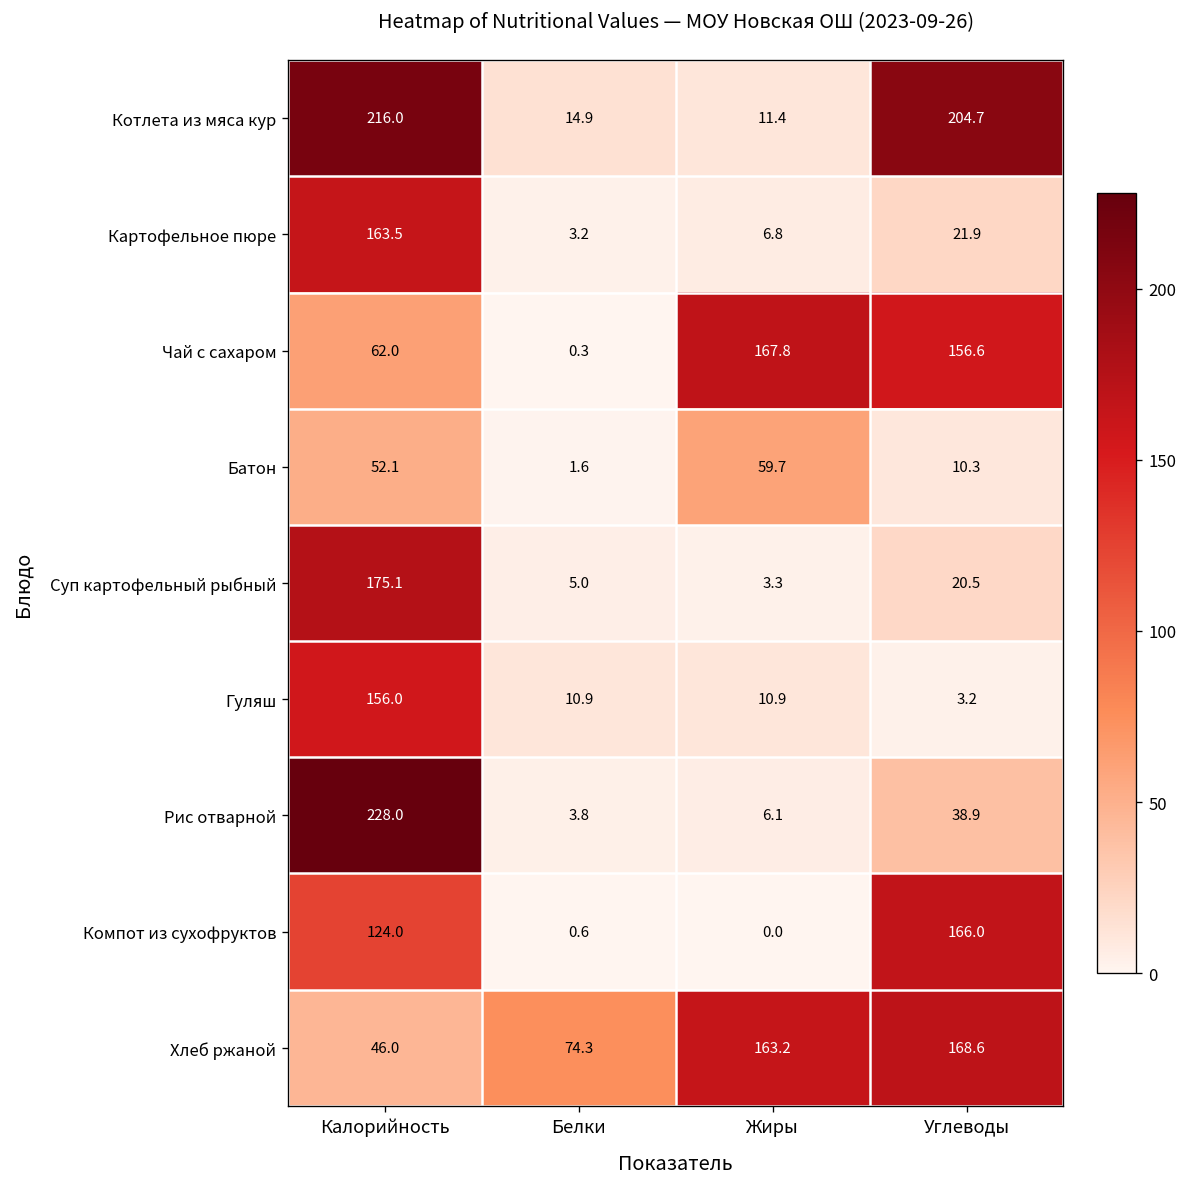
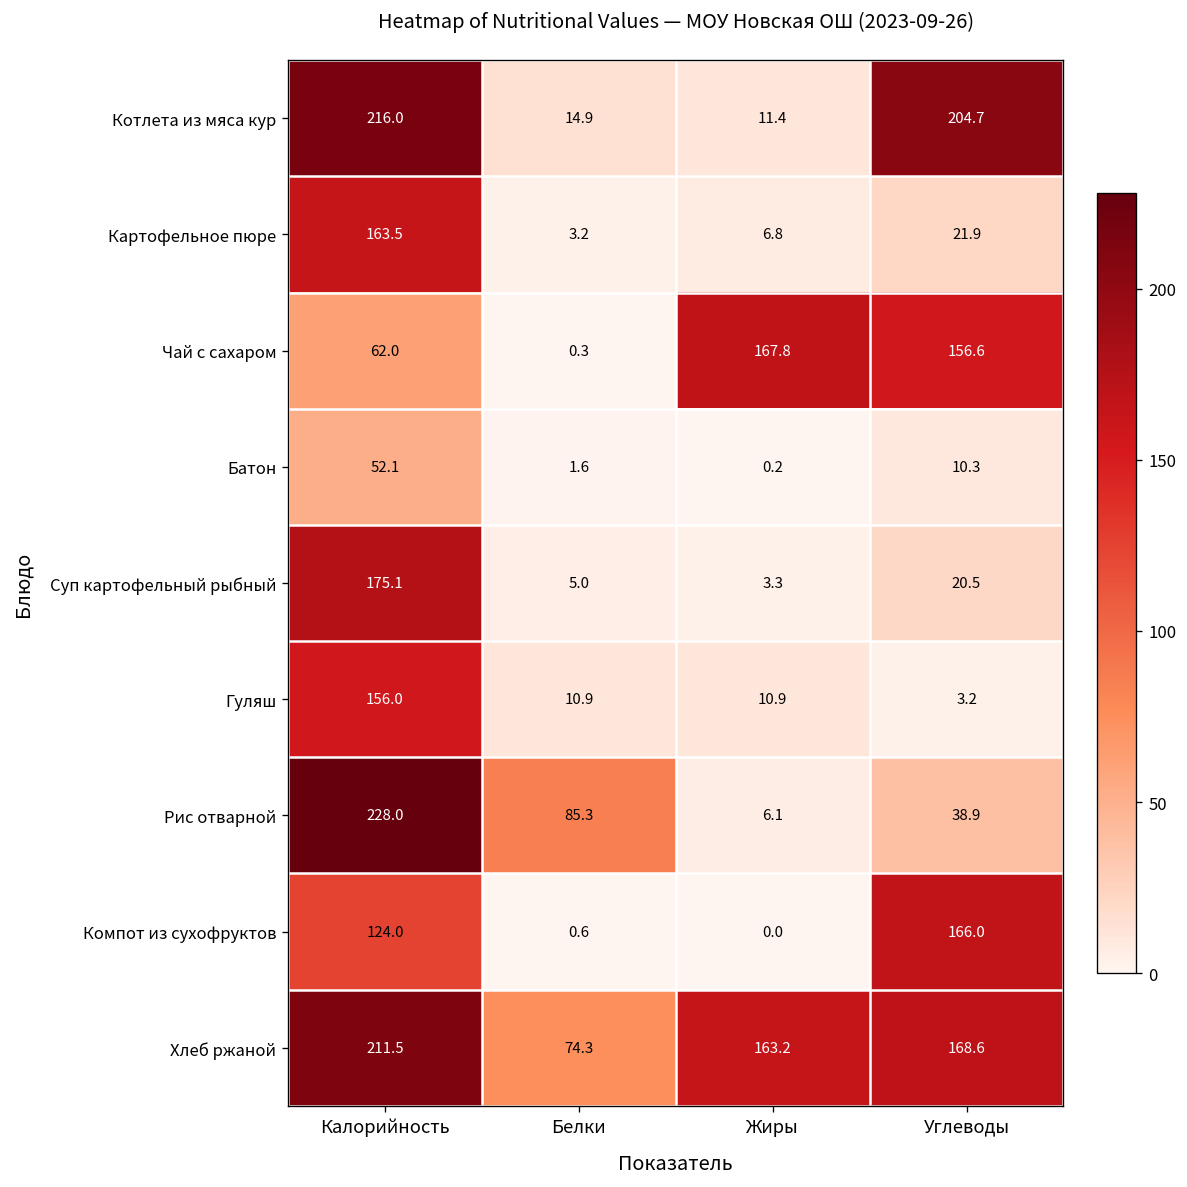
  {
    "Котлета из мяса кур": {
      "Калорийность": 216.0,
      "Белки": 14.9,
      "Жиры": 11.4,
      "Углеводы": 204.7
    },
    "Картофельное пюре": {
      "Калорийность": 163.5,
      "Белки": 3.2,
      "Жиры": 6.8,
      "Углеводы": 21.9
    },
    "Чай с сахаром": {
      "Калорийность": 62.0,
      "Белки": 0.3,
      "Жиры": 167.8,
      "Углеводы": 156.6
    },
    "Батон": {
      "Калорийность": 52.1,
      "Белки": 1.6,
-     "Жиры": 59.7,
+     "Жиры": 0.2,
      "Углеводы": 10.3
    },
    "Суп картофельный рыбный": {
      "Калорийность": 175.1,
      "Белки": 5.0,
      "Жиры": 3.3,
      "Углеводы": 20.5
    },
    "Гуляш": {
      "Калорийность": 156.0,
      "Белки": 10.9,
      "Жиры": 10.9,
      "Углеводы": 3.2
    },
    "Рис отварной": {
      "Калорийность": 228.0,
-     "Белки": 3.8,
+     "Белки": 85.3,
      "Жиры": 6.1,
      "Углеводы": 38.9
    },
    "Компот из сухофруктов": {
      "Калорийность": 124.0,
      "Белки": 0.6,
      "Жиры": 0.0,
      "Углеводы": 166.0
    },
    "Хлеб ржаной": {
-     "Калорийность": 46.0,
+     "Калорийность": 211.5,
      "Белки": 74.3,
      "Жиры": 163.2,
      "Углеводы": 168.6
    }
  }
